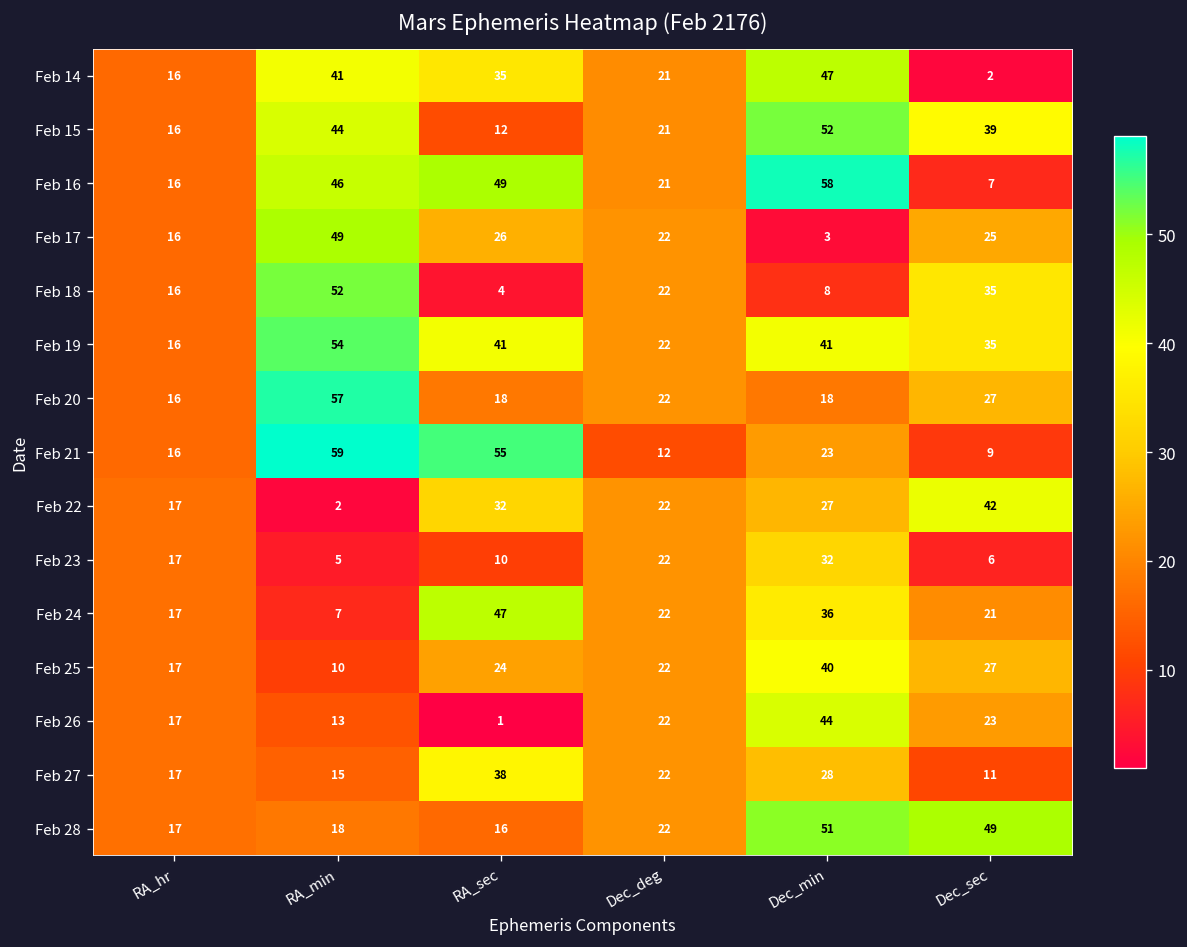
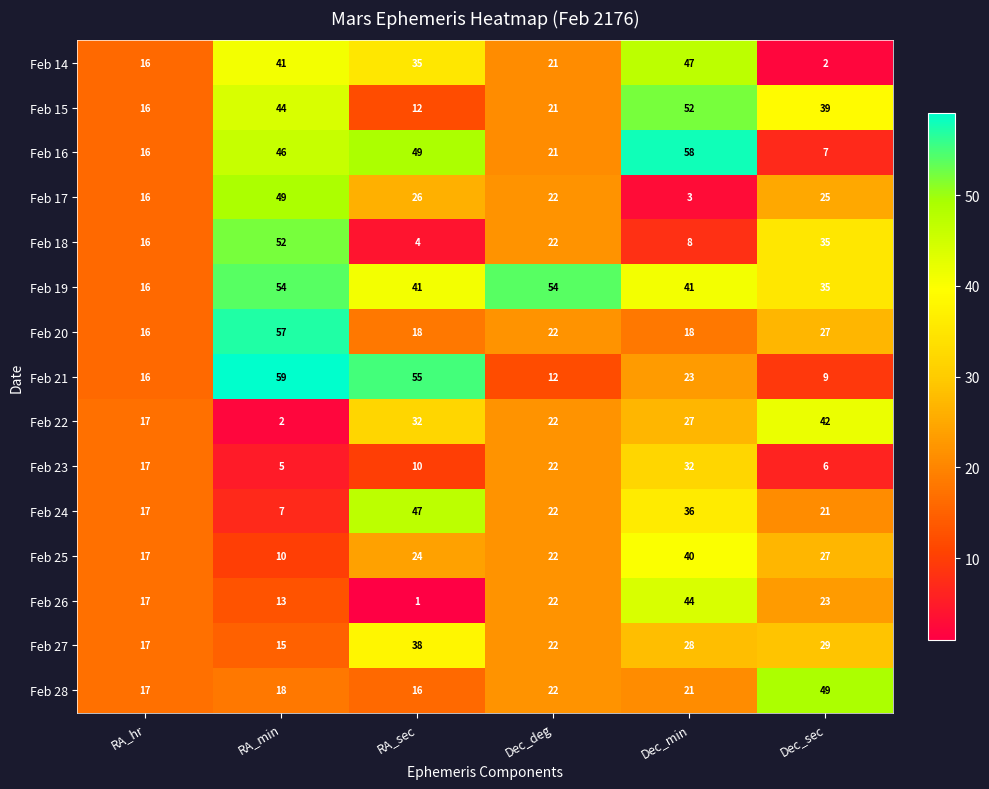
  {
    "Feb 14": {
      "RA_hr": 16,
      "RA_min": 41,
      "RA_sec": 35,
      "Dec_deg": 21,
      "Dec_min": 47,
      "Dec_sec": 2
    },
    "Feb 15": {
      "RA_hr": 16,
      "RA_min": 44,
      "RA_sec": 12,
      "Dec_deg": 21,
      "Dec_min": 52,
      "Dec_sec": 39
    },
    "Feb 16": {
      "RA_hr": 16,
      "RA_min": 46,
      "RA_sec": 49,
      "Dec_deg": 21,
      "Dec_min": 58,
      "Dec_sec": 7
    },
    "Feb 17": {
      "RA_hr": 16,
      "RA_min": 49,
      "RA_sec": 26,
      "Dec_deg": 22,
      "Dec_min": 3,
      "Dec_sec": 25
    },
    "Feb 18": {
      "RA_hr": 16,
      "RA_min": 52,
      "RA_sec": 4,
      "Dec_deg": 22,
      "Dec_min": 8,
      "Dec_sec": 35
    },
    "Feb 19": {
      "RA_hr": 16,
      "RA_min": 54,
      "RA_sec": 41,
-     "Dec_deg": 22,
+     "Dec_deg": 54,
      "Dec_min": 41,
      "Dec_sec": 35
    },
    "Feb 20": {
      "RA_hr": 16,
      "RA_min": 57,
      "RA_sec": 18,
      "Dec_deg": 22,
      "Dec_min": 18,
      "Dec_sec": 27
    },
    "Feb 21": {
      "RA_hr": 16,
      "RA_min": 59,
      "RA_sec": 55,
      "Dec_deg": 12,
      "Dec_min": 23,
      "Dec_sec": 9
    },
    "Feb 22": {
      "RA_hr": 17,
      "RA_min": 2,
      "RA_sec": 32,
      "Dec_deg": 22,
      "Dec_min": 27,
      "Dec_sec": 42
    },
    "Feb 23": {
      "RA_hr": 17,
      "RA_min": 5,
      "RA_sec": 10,
      "Dec_deg": 22,
      "Dec_min": 32,
      "Dec_sec": 6
    },
    "Feb 24": {
      "RA_hr": 17,
      "RA_min": 7,
      "RA_sec": 47,
      "Dec_deg": 22,
      "Dec_min": 36,
      "Dec_sec": 21
    },
    "Feb 25": {
      "RA_hr": 17,
      "RA_min": 10,
      "RA_sec": 24,
      "Dec_deg": 22,
      "Dec_min": 40,
      "Dec_sec": 27
    },
    "Feb 26": {
      "RA_hr": 17,
      "RA_min": 13,
      "RA_sec": 1,
      "Dec_deg": 22,
      "Dec_min": 44,
      "Dec_sec": 23
    },
    "Feb 27": {
      "RA_hr": 17,
      "RA_min": 15,
      "RA_sec": 38,
      "Dec_deg": 22,
      "Dec_min": 28,
-     "Dec_sec": 11
+     "Dec_sec": 29
    },
    "Feb 28": {
      "RA_hr": 17,
      "RA_min": 18,
      "RA_sec": 16,
      "Dec_deg": 22,
-     "Dec_min": 51,
+     "Dec_min": 21,
      "Dec_sec": 49
    }
  }
